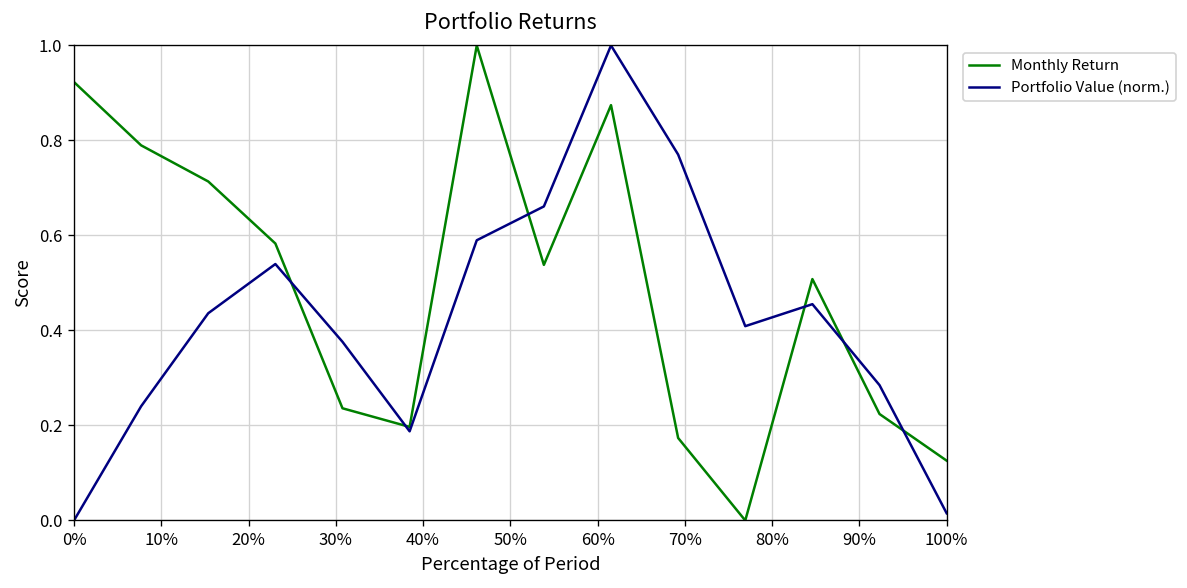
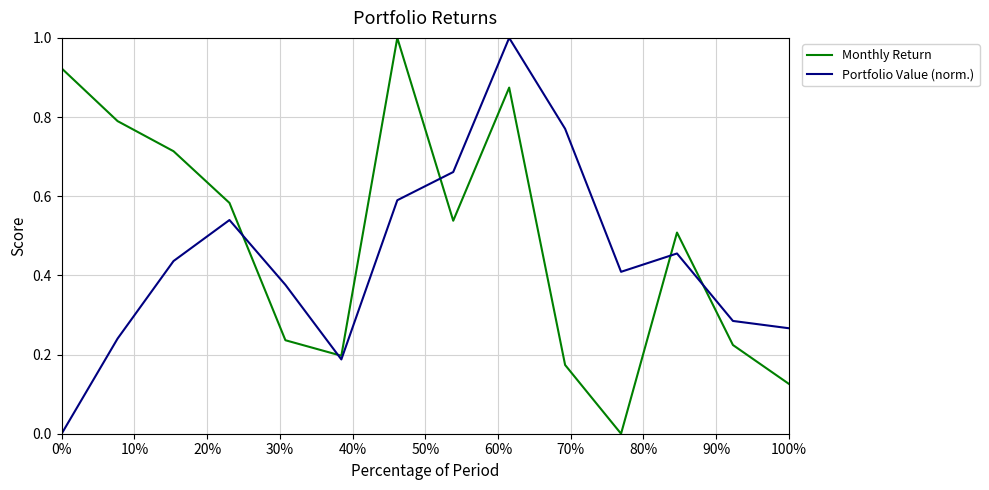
  {
    "Monthly Return": {
      "0%": 0.92,
      "100%": 0.13
    },
    "Portfolio Value (norm.)": {
      "0%": 0.00,
-     "100%": 0.02
+     "100%": 0.27
    }
  }
